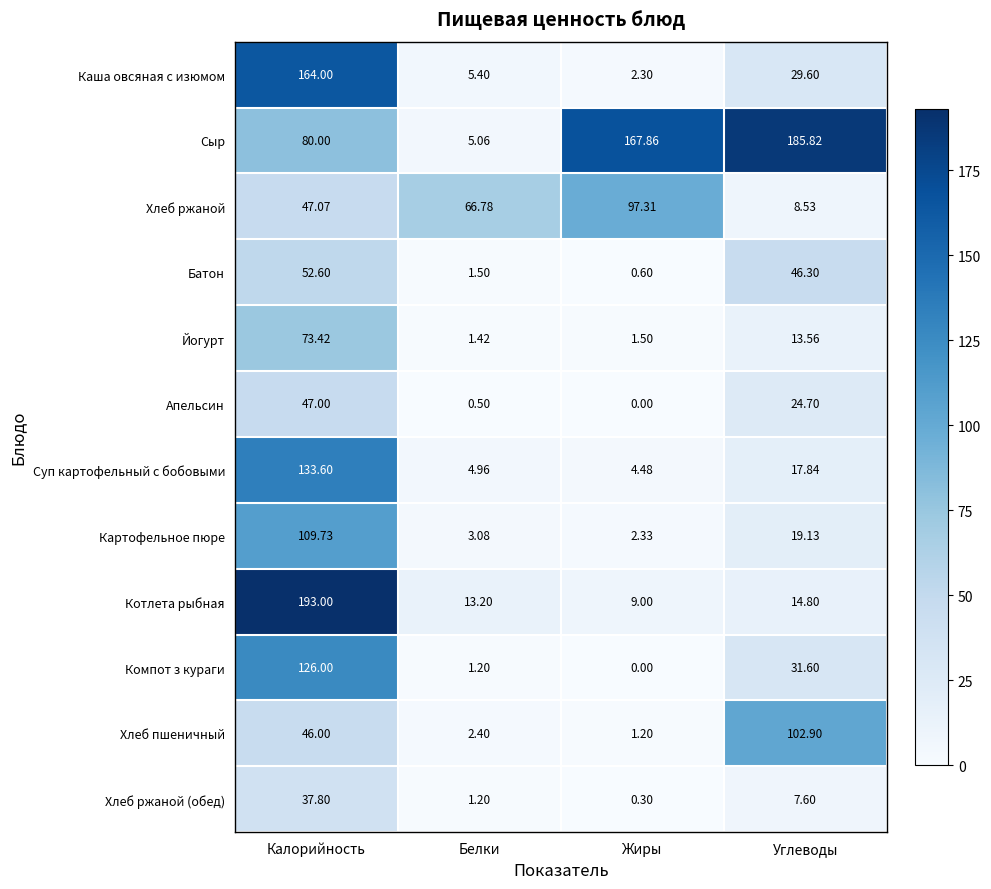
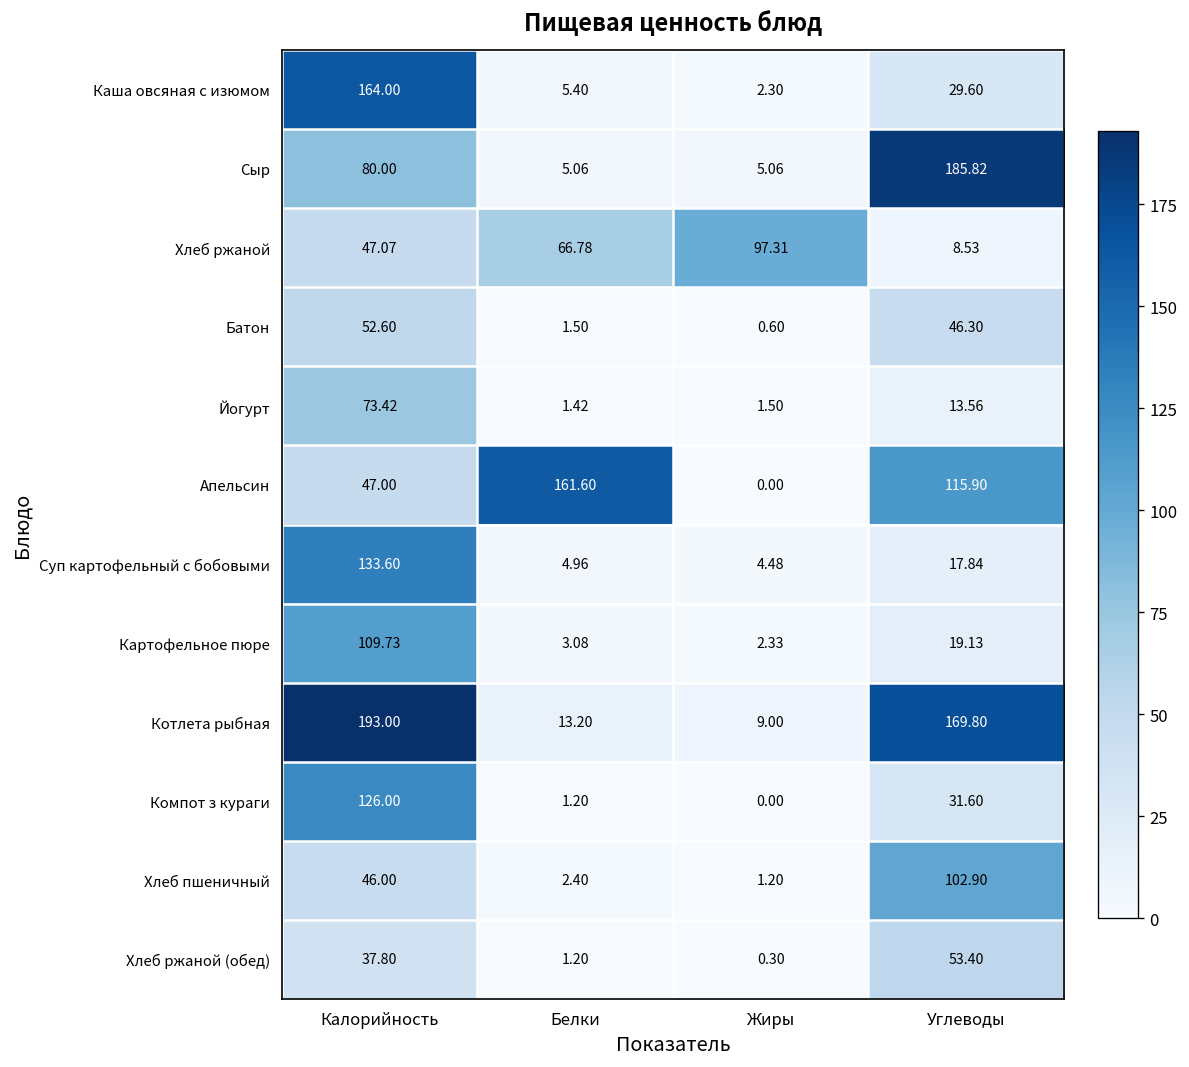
  {
    "Каша овсяная с изюмом": {
      "Калорийность": 164.00,
      "Белки": 5.40,
      "Жиры": 2.30,
      "Углеводы": 29.60
    },
    "Сыр": {
      "Калорийность": 80.00,
      "Белки": 5.06,
-     "Жиры": 167.86,
+     "Жиры": 5.06,
      "Углеводы": 185.82
    },
    "Хлеб ржаной": {
      "Калорийность": 47.07,
      "Белки": 66.78,
      "Жиры": 97.31,
      "Углеводы": 8.53
    },
    "Батон": {
      "Калорийность": 52.60,
      "Белки": 1.50,
      "Жиры": 0.60,
      "Углеводы": 46.30
    },
    "Йогурт": {
      "Калорийность": 73.42,
      "Белки": 1.42,
      "Жиры": 1.50,
      "Углеводы": 13.56
    },
    "Апельсин": {
      "Калорийность": 47.00,
-     "Белки": 0.50,
+     "Белки": 161.60,
      "Жиры": 0.00,
-     "Углеводы": 24.70
+     "Углеводы": 115.90
    },
    "Суп картофельный с бобовыми": {
      "Калорийность": 133.60,
      "Белки": 4.96,
      "Жиры": 4.48,
      "Углеводы": 17.84
    },
    "Картофельное пюре": {
      "Калорийность": 109.73,
      "Белки": 3.08,
      "Жиры": 2.33,
      "Углеводы": 19.13
    },
    "Котлета рыбная": {
      "Калорийность": 193.00,
      "Белки": 13.20,
      "Жиры": 9.00,
-     "Углеводы": 14.80
+     "Углеводы": 169.80
    },
    "Компот з кураги": {
      "Калорийность": 126.00,
      "Белки": 1.20,
      "Жиры": 0.00,
      "Углеводы": 31.60
    },
    "Хлеб пшеничный": {
      "Калорийность": 46.00,
      "Белки": 2.40,
      "Жиры": 1.20,
      "Углеводы": 102.90
    },
    "Хлеб ржаной (обед)": {
      "Калорийность": 37.80,
      "Белки": 1.20,
      "Жиры": 0.30,
-     "Углеводы": 7.60
+     "Углеводы": 53.40
    }
  }
